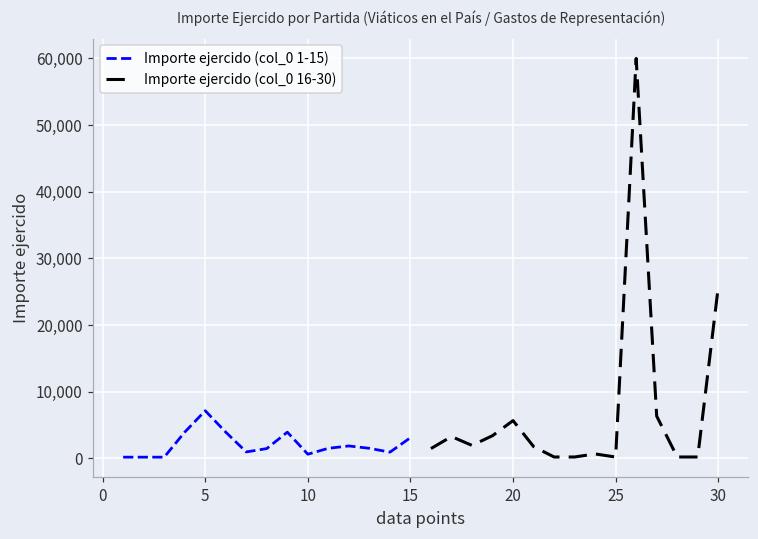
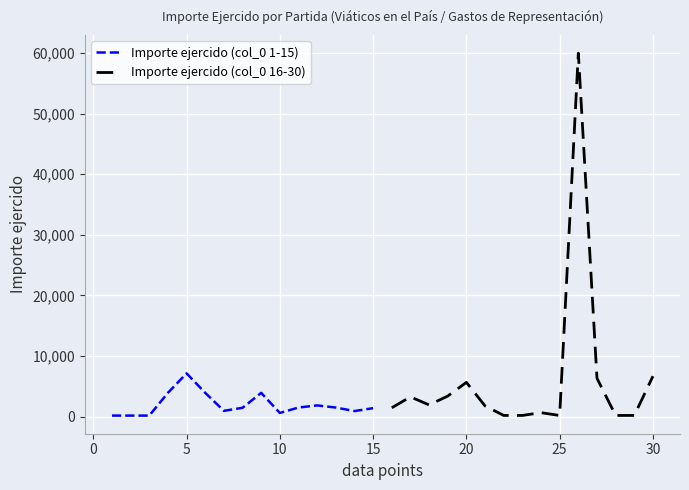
  {
    "Importe ejercido (col_0 1-15)": {
      "5": "7,000",
      "10": "1,000",
-     "15": "3,000"
+     "15": "1,000"
    },
    "Importe ejercido (col_0 16-30)": {
      "20": "6,000",
      "25": "0",
-     "30": "26,000"
+     "30": "7,000"
    }
  }
